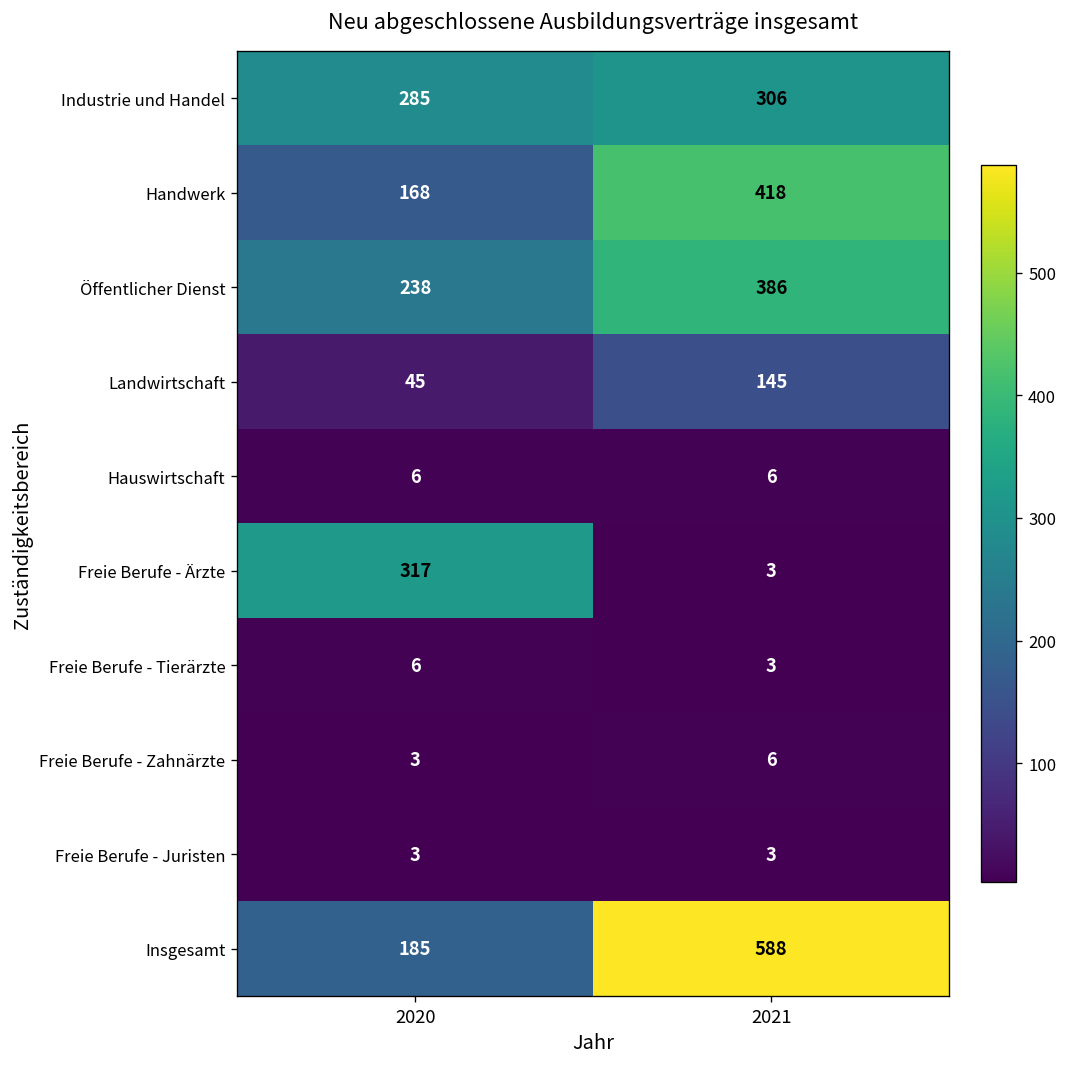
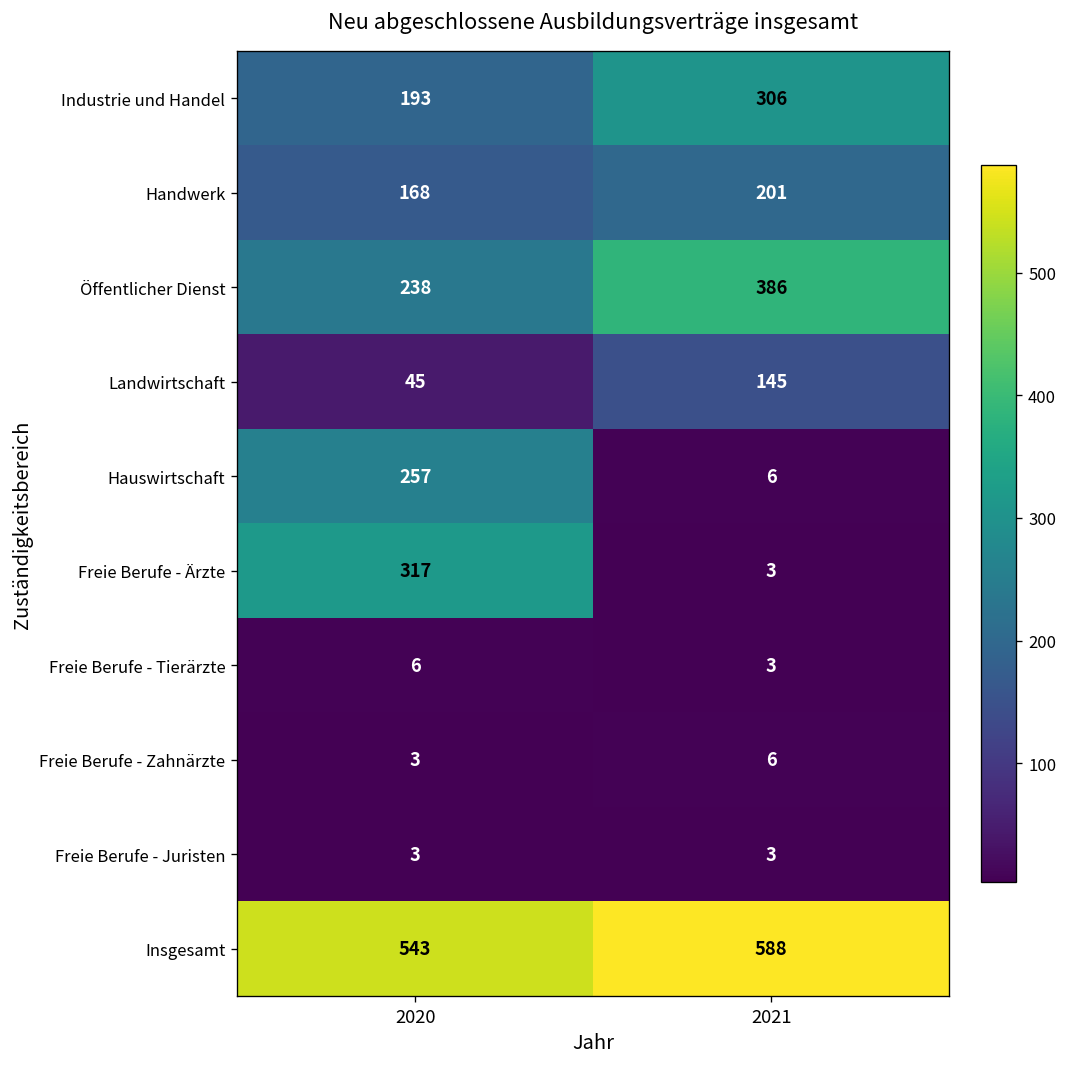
  {
    "Industrie und Handel": {
-     "2020": 285,
+     "2020": 193,
      "2021": 306
    },
    "Handwerk": {
      "2020": 168,
-     "2021": 418
+     "2021": 201
    },
    "Öffentlicher Dienst": {
      "2020": 238,
      "2021": 386
    },
    "Landwirtschaft": {
      "2020": 45,
      "2021": 145
    },
    "Hauswirtschaft": {
-     "2020": 6,
+     "2020": 257,
      "2021": 6
    },
    "Freie Berufe - Ärzte": {
      "2020": 317,
      "2021": 3
    },
    "Freie Berufe - Tierärzte": {
      "2020": 6,
      "2021": 3
    },
    "Freie Berufe - Zahnärzte": {
      "2020": 3,
      "2021": 6
    },
    "Freie Berufe - Juristen": {
      "2020": 3,
      "2021": 3
    },
    "Insgesamt": {
-     "2020": 185,
+     "2020": 543,
      "2021": 588
    }
  }
